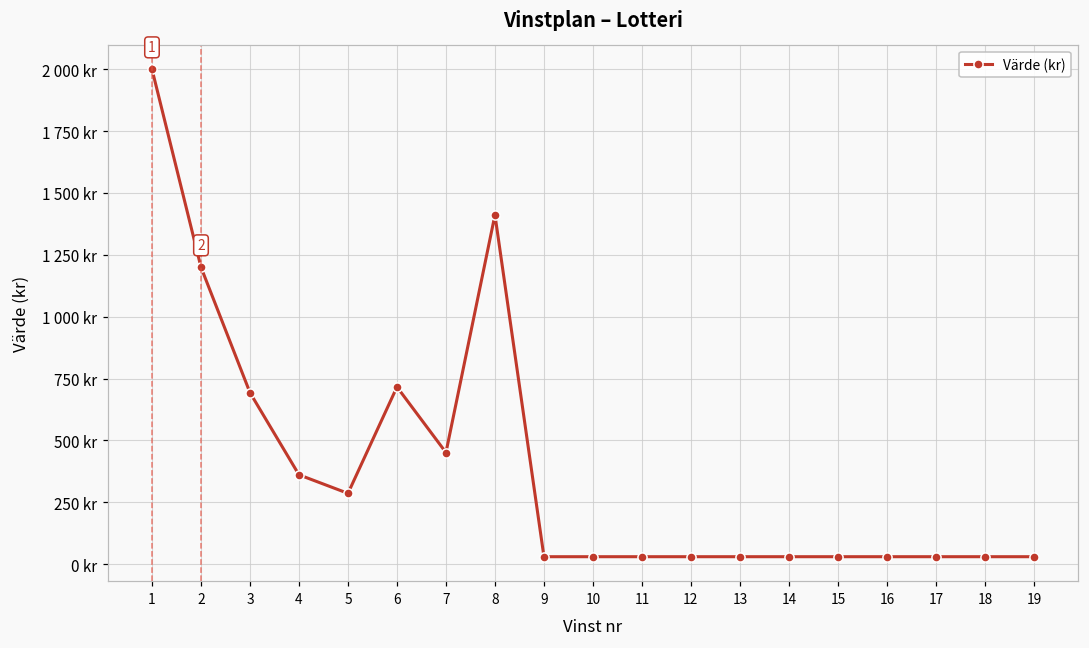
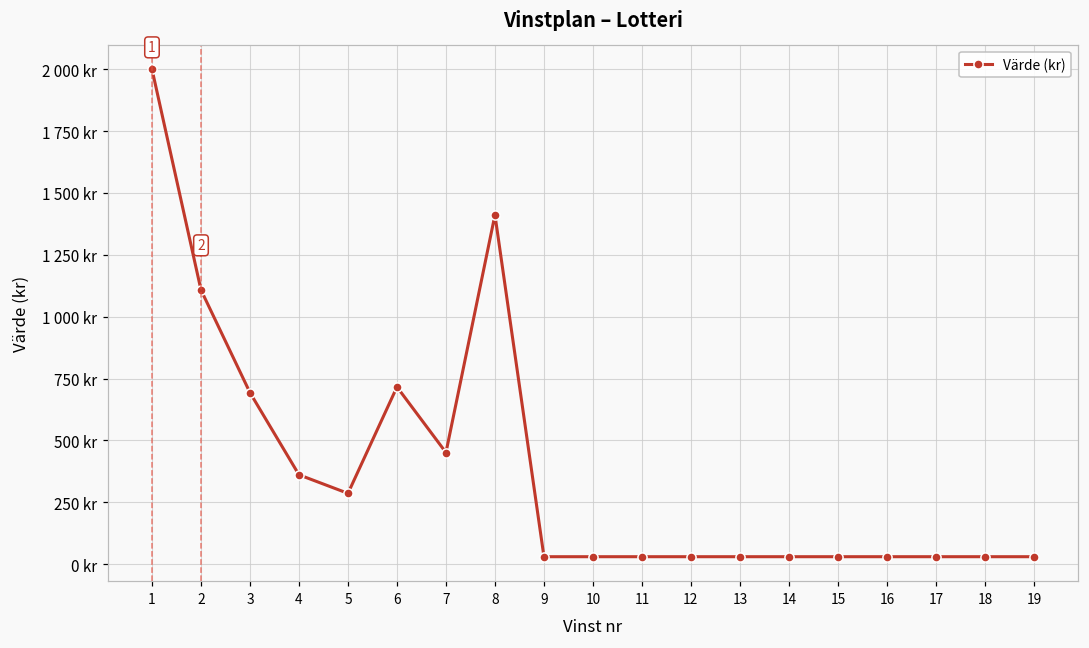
  {
-   "2": "1200 kr",
+   "2": "1110 kr",
    "3": "690 kr",
    "4": "360 kr",
    "5": "290 kr",
    "6": "720 kr",
    "7": "450 kr",
    "8": "1410 kr",
    "9": "30 kr",
    "10": "30 kr",
    "11": "30 kr",
    "12": "30 kr",
    "13": "30 kr",
    "14": "30 kr",
    "15": "30 kr",
    "16": "30 kr",
    "17": "30 kr",
    "18": "30 kr",
    "19": "30 kr"
  }
